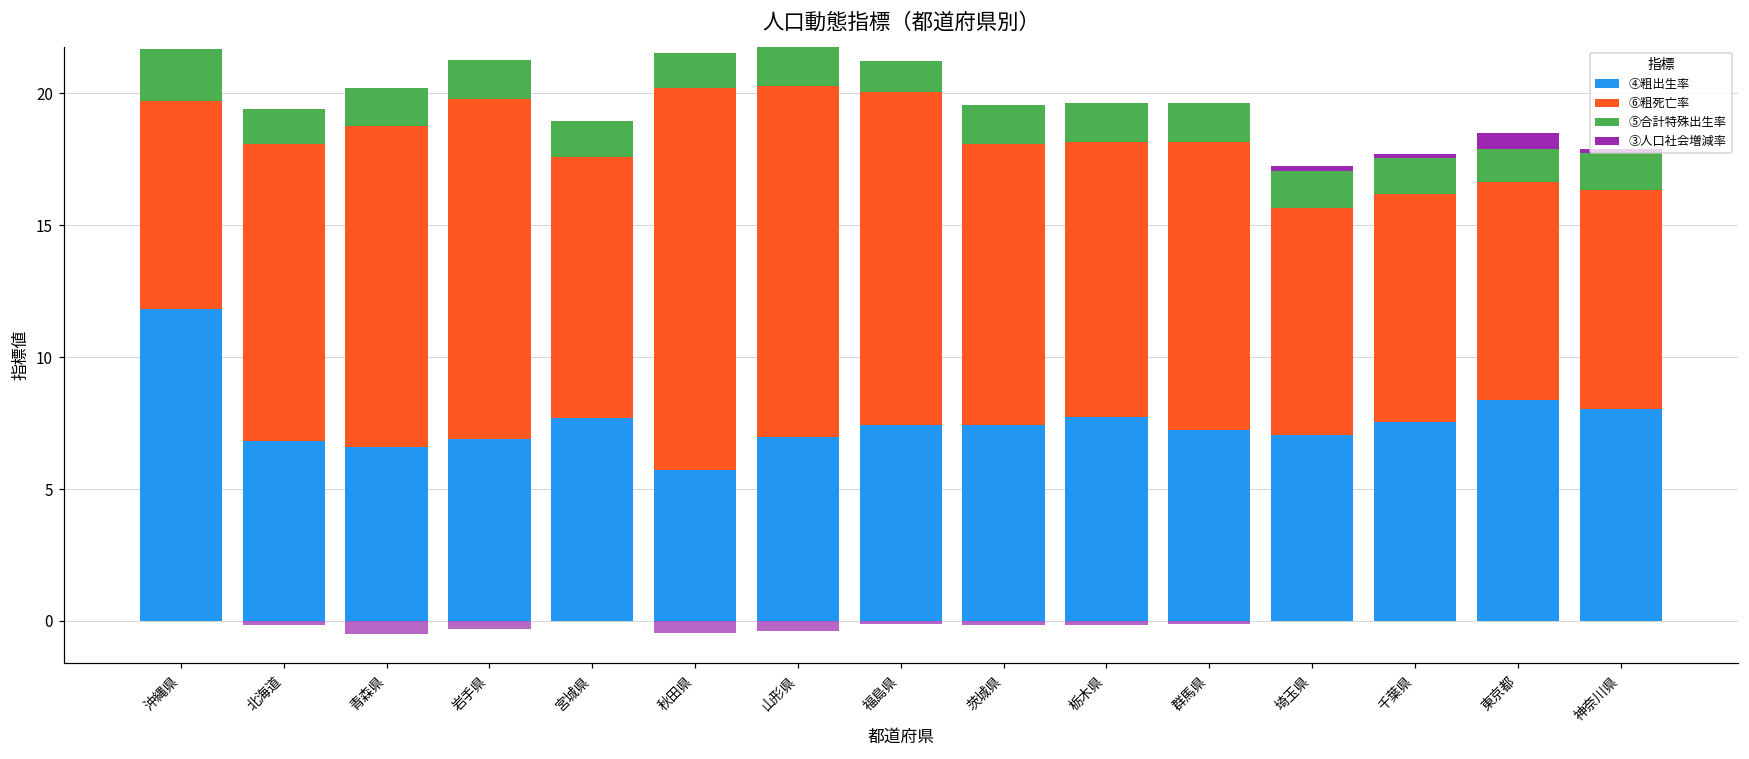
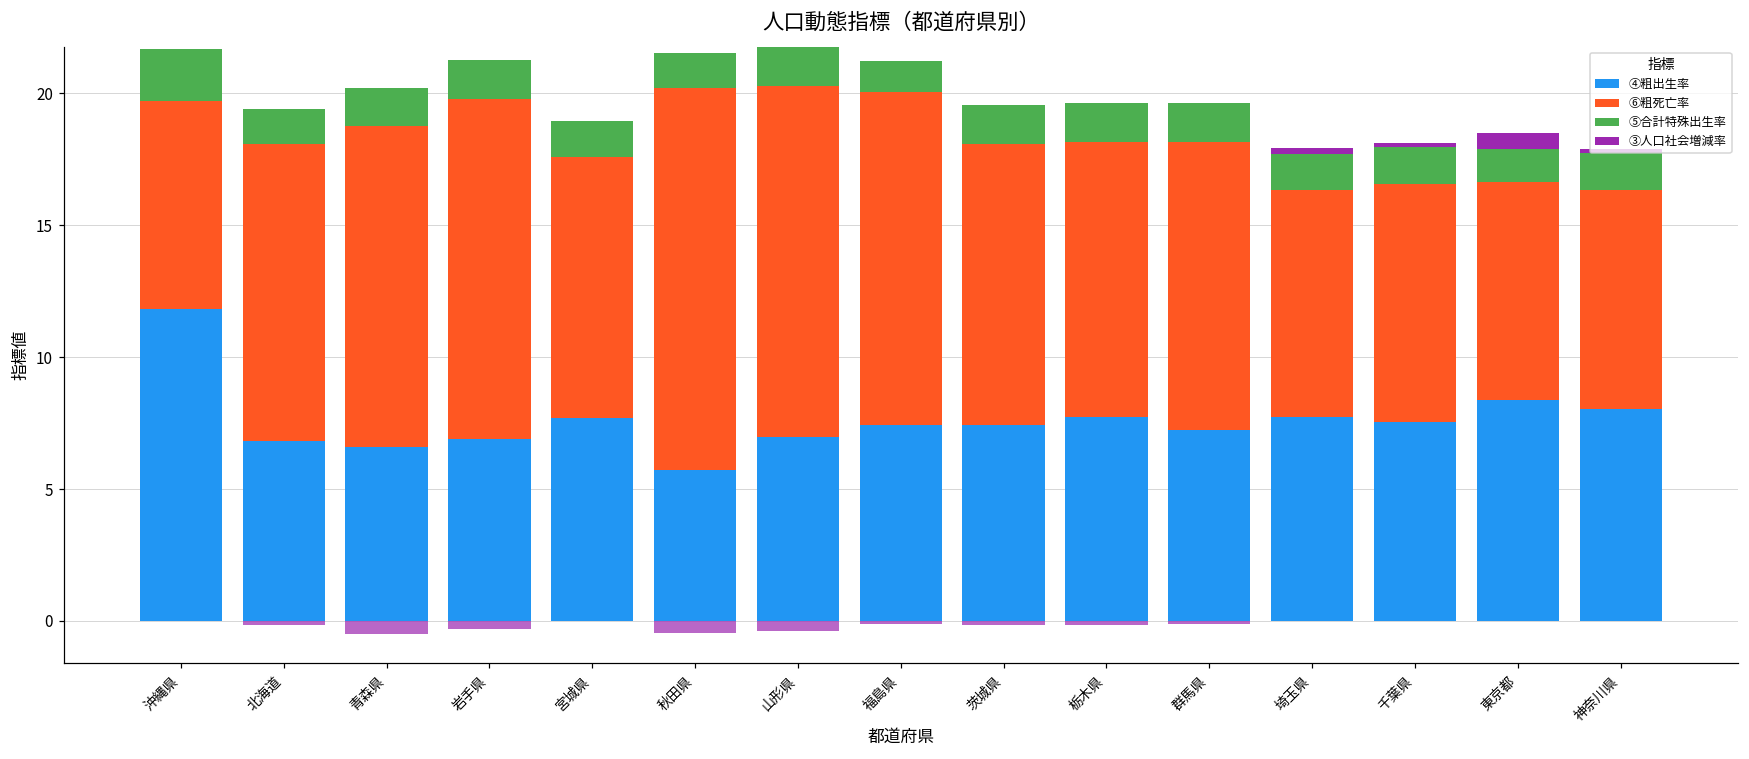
  {
    "④粗出生率": {
      "沖縄県": 11.8,
      "北海道": 6.8,
      "青森県": 6.6,
      "岩手県": 6.9,
      "宮城県": 7.7,
      "秋田県": 5.7,
      "山形県": 7.0,
      "福島県": 7.4,
      "茨城県": 7.4,
      "栃木県": 7.8,
      "群馬県": 7.2,
-     "埼玉県": 7.1,
+     "埼玉県": 7.7,
      "千葉県": 7.6,
      "東京都": 8.4,
      "神奈川県": 8.1
    },
    "⑥粗死亡率": {
      "沖縄県": 7.9,
      "北海道": 11.3,
      "青森県": 12.2,
      "岩手県": 12.9,
      "宮城県": 9.9,
      "秋田県": 14.5,
      "山形県": 13.3,
      "福島県": 12.6,
      "茨城県": 10.6,
      "栃木県": 10.4,
      "群馬県": 10.9,
      "埼玉県": 8.6,
-     "千葉県": 8.6,
+     "千葉県": 9.0,
      "東京都": 8.3,
      "神奈川県": 8.3
    },
    "⑤合計特殊出生率": {
      "沖縄県": 2.0,
      "北海道": 1.3,
      "青森県": 1.4,
      "岩手県": 1.5,
      "宮城県": 1.4,
      "秋田県": 1.4,
      "山形県": 1.5,
      "福島県": 1.2,
      "茨城県": 1.5,
      "栃木県": 1.5,
      "群馬県": 1.5,
      "埼玉県": 1.4,
      "千葉県": 1.4,
      "東京都": 1.2,
      "神奈川県": 1.4
    }
  }
